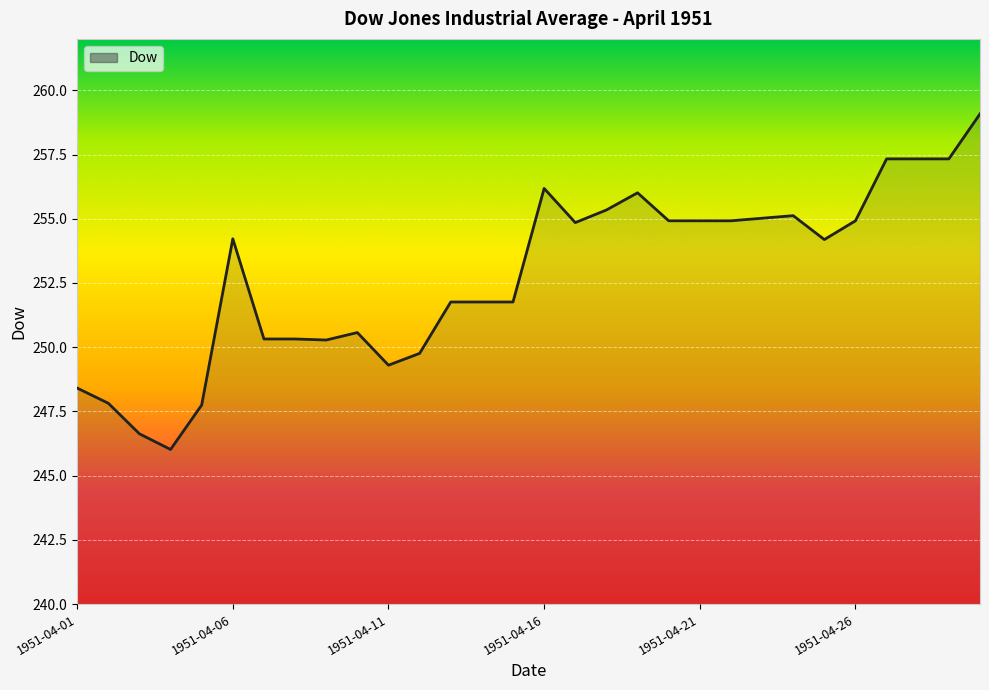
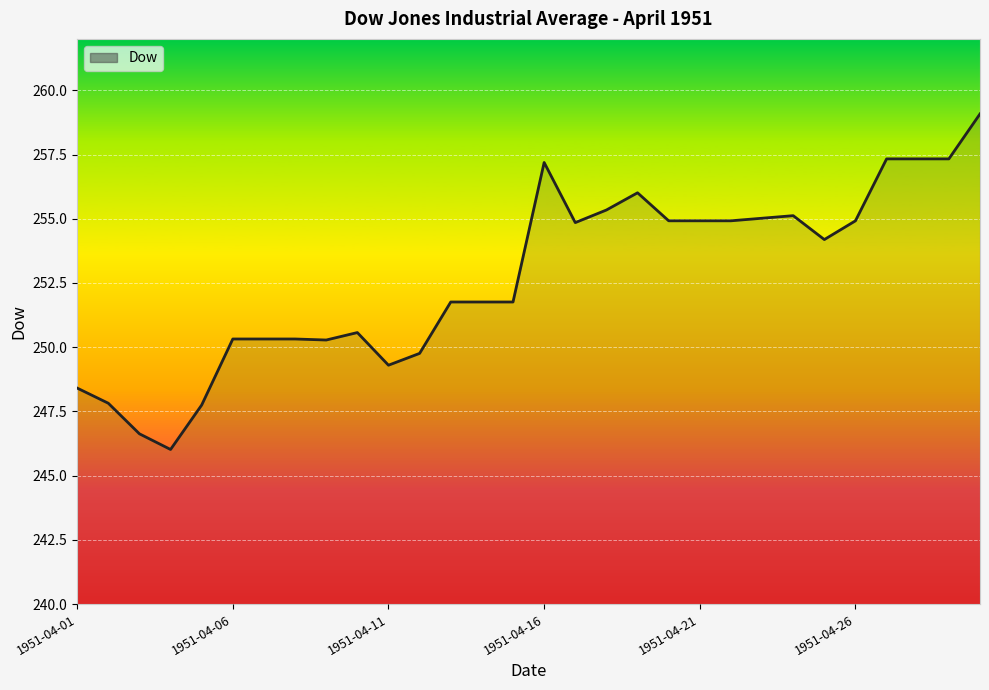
  {
    "1951-04-01": 248.4,
-   "1951-04-06": 254.2,
+   "1951-04-06": 250.3,
    "1951-04-11": 249.3,
-   "1951-04-16": 256.2,
+   "1951-04-16": 257.2,
    "1951-04-21": 254.9,
    "1951-04-26": 254.9
  }
